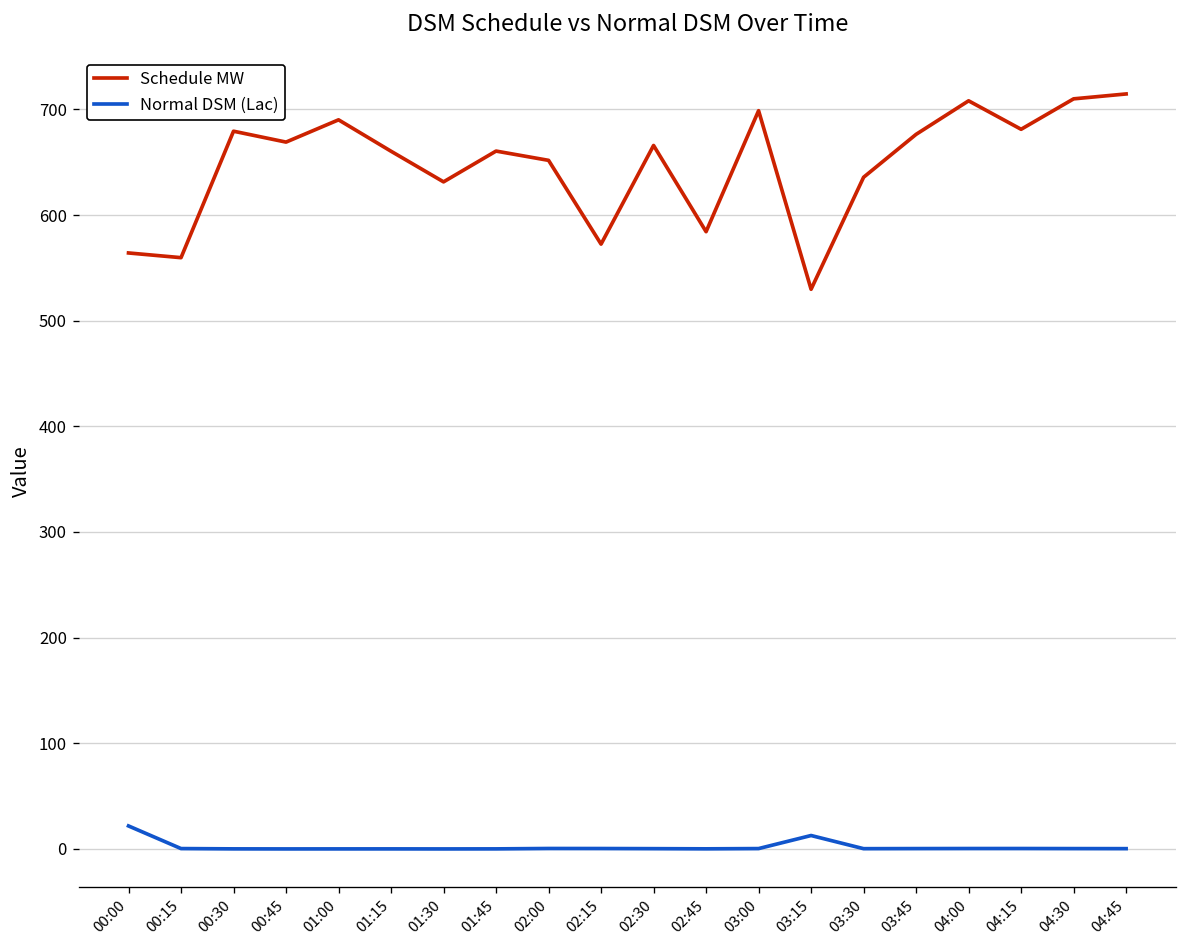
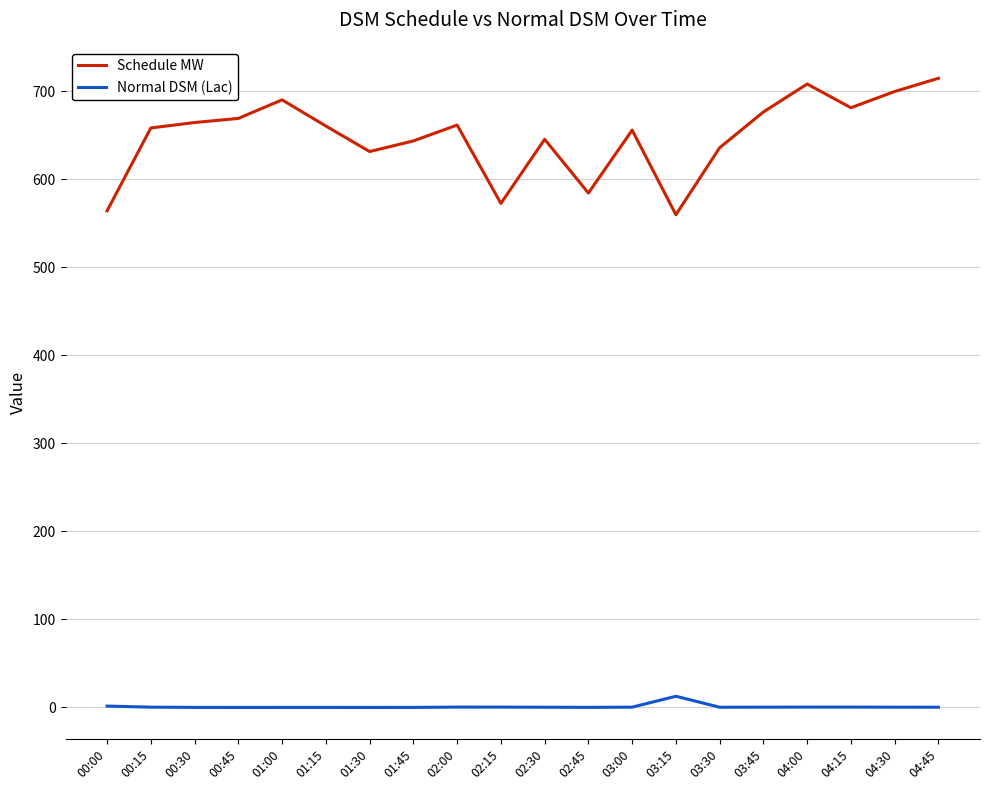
  {
    "Schedule MW": {
      "00:00": 560,
-     "00:15": 560,
-     "00:30": 680,
+     "00:15": 660,
+     "00:30": 660,
      "00:45": 670,
      "01:00": 690,
      "01:15": 660,
      "01:30": 630,
-     "01:45": 660,
-     "02:00": 650,
+     "01:45": 640,
+     "02:00": 660,
      "02:15": 570,
-     "02:30": 670,
+     "02:30": 650,
      "02:45": 580,
-     "03:00": 700,
-     "03:15": 530,
+     "03:00": 660,
+     "03:15": 560,
      "03:30": 640,
      "03:45": 680,
      "04:00": 710,
      "04:15": 680,
-     "04:30": 710,
+     "04:30": 700,
      "04:45": 710
    },
    "Normal DSM (Lac)": {
-     "00:00": 20,
+     "00:00": 0,
      "00:15": 0,
      "00:30": 0,
      "00:45": 0,
      "01:00": 0,
      "01:15": 0,
      "01:30": 0,
      "01:45": 0,
      "02:00": 0,
      "02:15": 0,
      "02:30": 0,
      "02:45": 0,
      "03:00": 0,
      "03:15": 10,
      "03:30": 0,
      "03:45": 0,
      "04:00": 0,
      "04:15": 0,
      "04:30": 0,
      "04:45": 0
    }
  }
